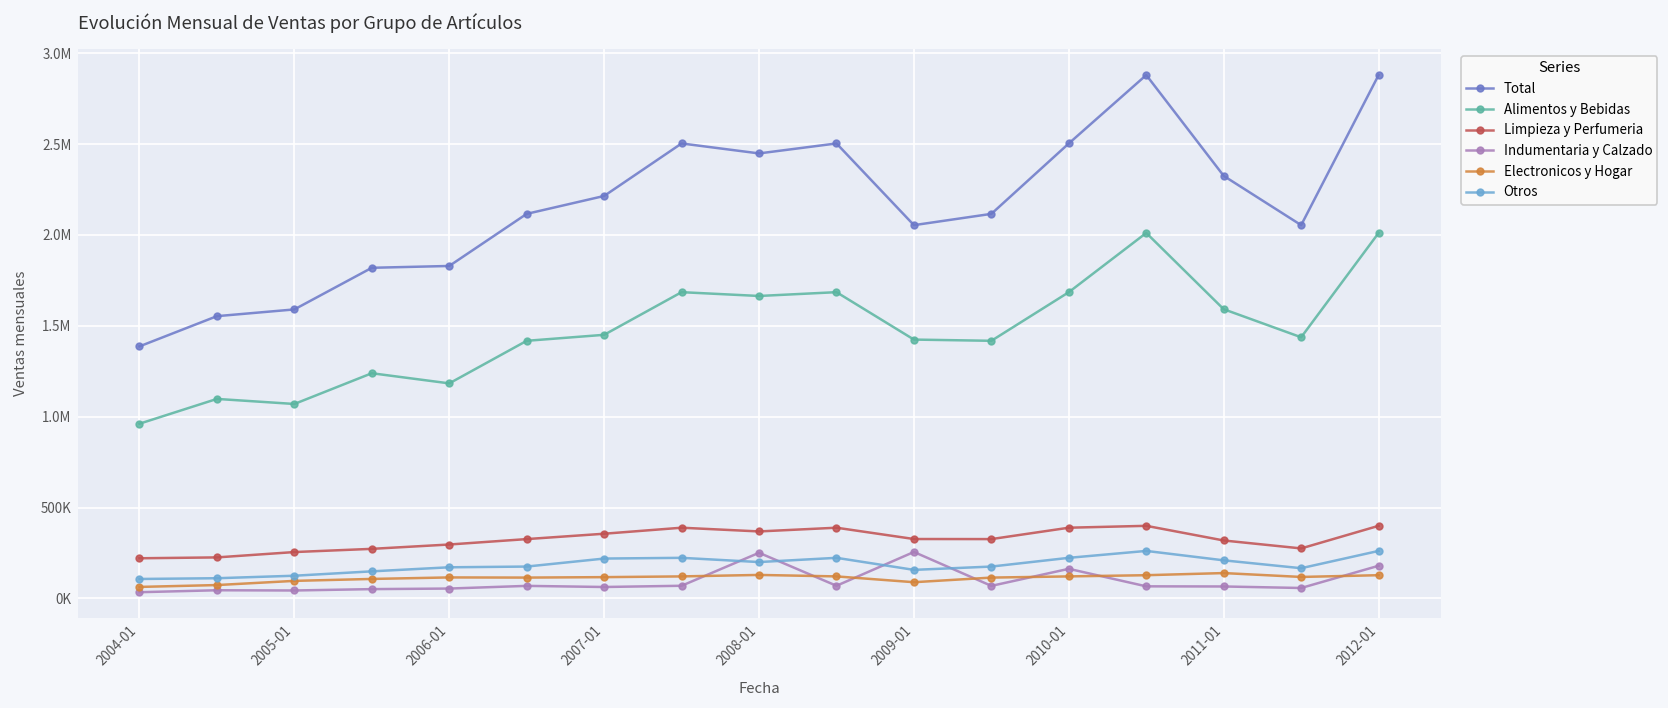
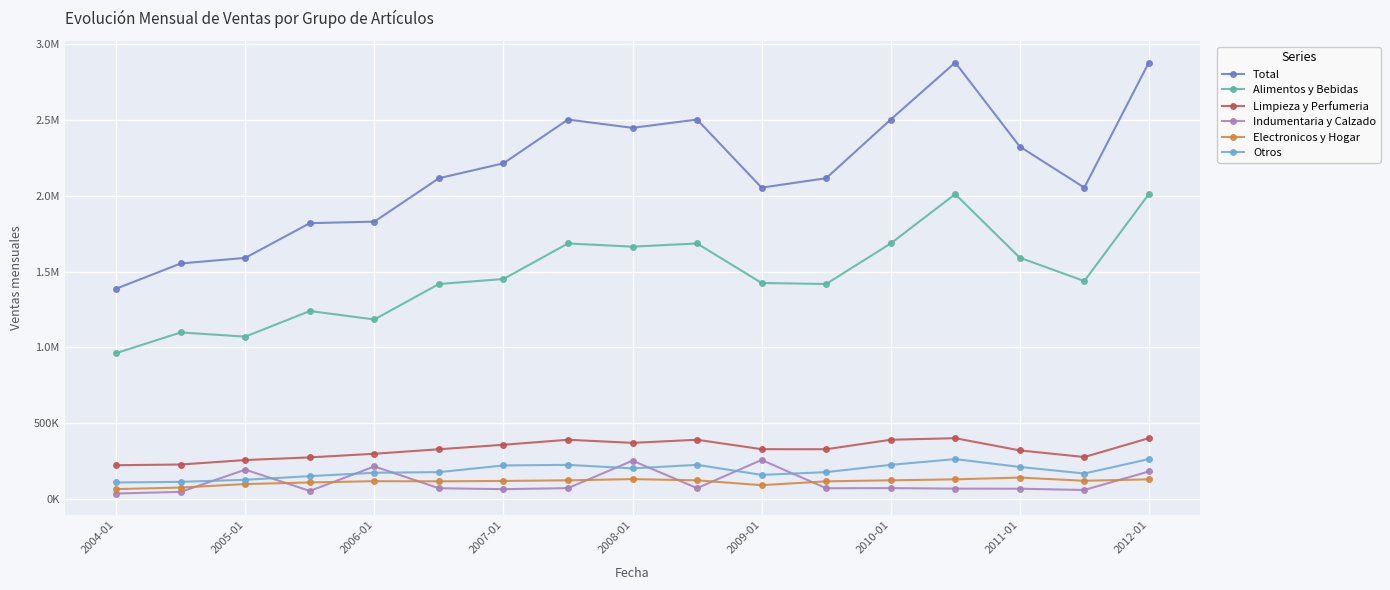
  {
    "Indumentaria y Calzado": {
      "2004-01": 30000,
-     "2005-01": 40000,
-     "2006-01": 50000,
+     "2005-01": 190000,
+     "2006-01": 210000,
      "2007-01": 60000,
      "2008-01": 250000,
      "2009-01": 260000,
-     "2010-01": 160000,
+     "2010-01": 70000,
      "2011-01": 70000,
      "2012-01": 180000
    }
  }
